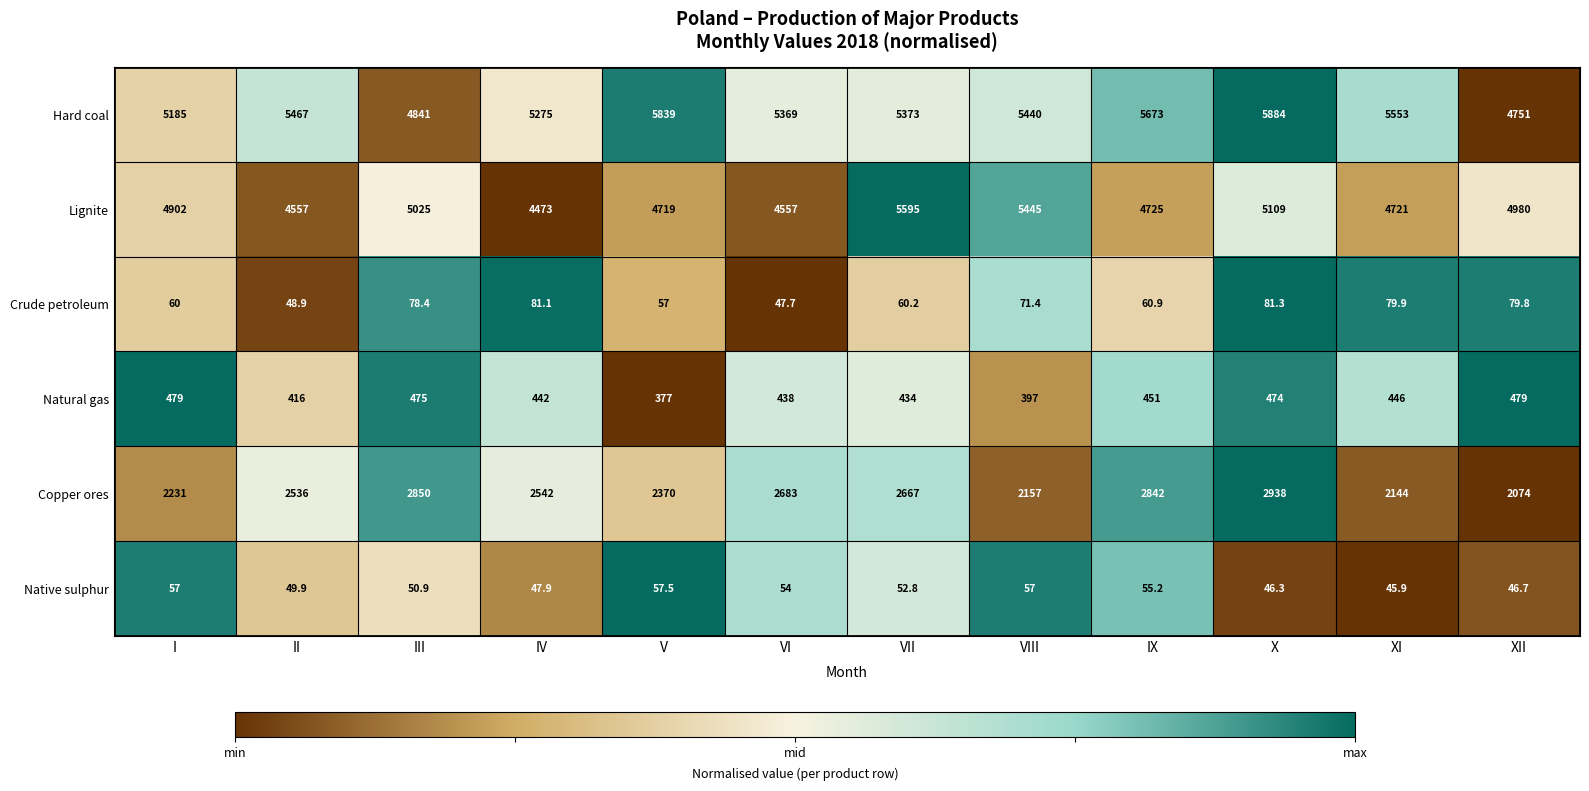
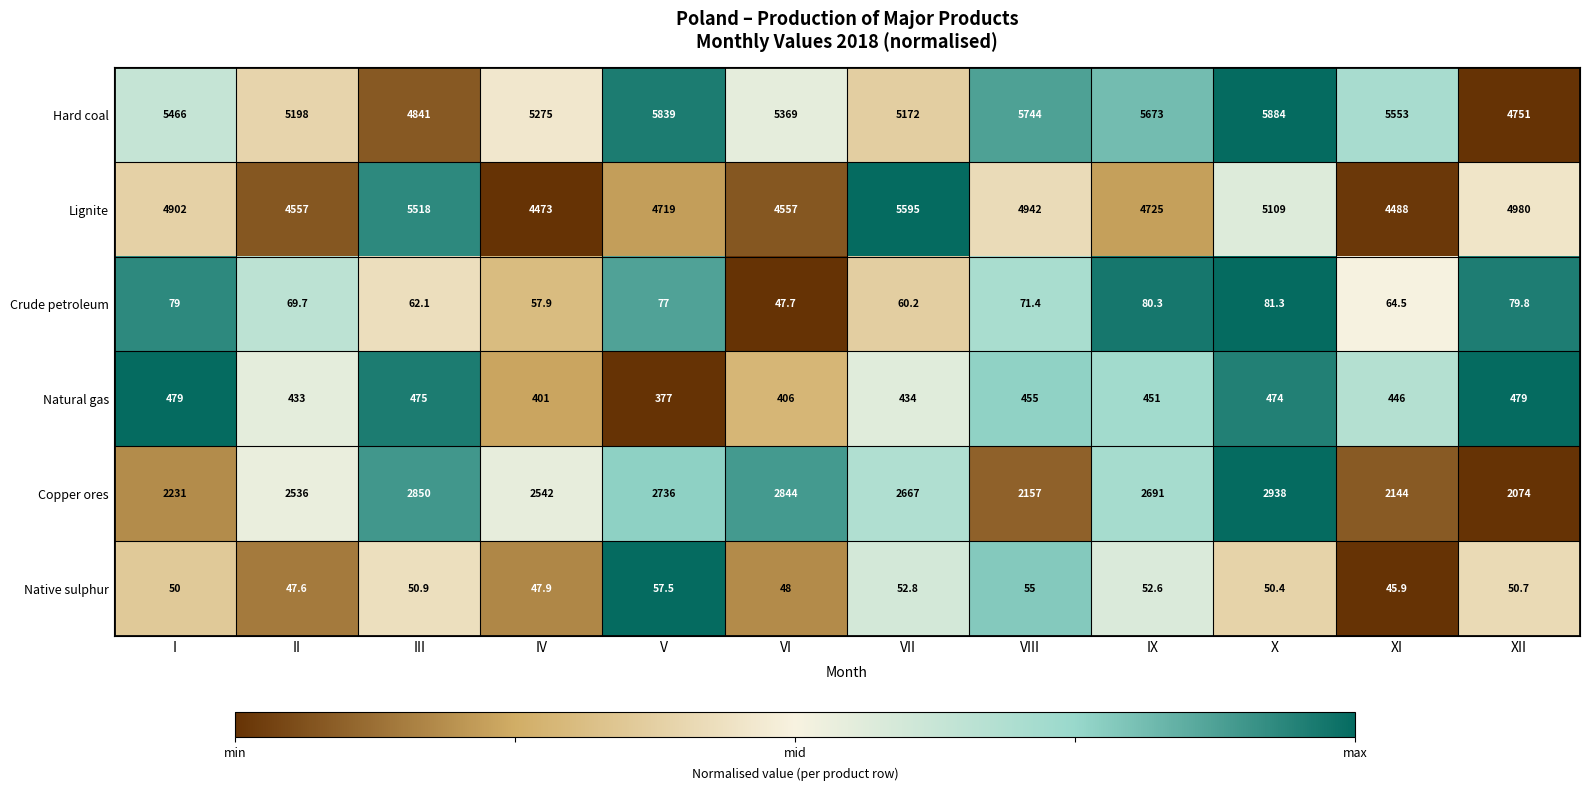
  {
    "Hard coal": {
-     "I": 5185,
-     "II": 5467,
+     "I": 5466,
+     "II": 5198,
      "III": 4841,
      "IV": 5275,
      "V": 5839,
      "VI": 5369,
-     "VII": 5373,
-     "VIII": 5440,
+     "VII": 5172,
+     "VIII": 5744,
      "IX": 5673,
      "X": 5884,
      "XI": 5553,
      "XII": 4751
    },
    "Lignite": {
      "I": 4902,
      "II": 4557,
-     "III": 5025,
+     "III": 5518,
      "IV": 4473,
      "V": 4719,
      "VI": 4557,
      "VII": 5595,
-     "VIII": 5445,
+     "VIII": 4942,
      "IX": 4725,
      "X": 5109,
-     "XI": 4721,
+     "XI": 4488,
      "XII": 4980
    },
    "Crude petroleum": {
-     "I": 60,
-     "II": 48.9,
-     "III": 78.4,
-     "IV": 81.1,
-     "V": 57,
+     "I": 79,
+     "II": 69.7,
+     "III": 62.1,
+     "IV": 57.9,
+     "V": 77,
      "VI": 47.7,
      "VII": 60.2,
      "VIII": 71.4,
-     "IX": 60.9,
+     "IX": 80.3,
      "X": 81.3,
-     "XI": 79.9,
+     "XI": 64.5,
      "XII": 79.8
    },
    "Natural gas": {
      "I": 479,
-     "II": 416,
+     "II": 433,
      "III": 475,
-     "IV": 442,
+     "IV": 401,
      "V": 377,
-     "VI": 438,
+     "VI": 406,
      "VII": 434,
-     "VIII": 397,
+     "VIII": 455,
      "IX": 451,
      "X": 474,
      "XI": 446,
      "XII": 479
    },
    "Copper ores": {
      "I": 2231,
      "II": 2536,
      "III": 2850,
      "IV": 2542,
-     "V": 2370,
-     "VI": 2683,
+     "V": 2736,
+     "VI": 2844,
      "VII": 2667,
      "VIII": 2157,
-     "IX": 2842,
+     "IX": 2691,
      "X": 2938,
      "XI": 2144,
      "XII": 2074
    },
    "Native sulphur": {
-     "I": 57,
-     "II": 49.9,
+     "I": 50,
+     "II": 47.6,
      "III": 50.9,
      "IV": 47.9,
      "V": 57.5,
-     "VI": 54,
+     "VI": 48,
      "VII": 52.8,
-     "VIII": 57,
-     "IX": 55.2,
-     "X": 46.3,
+     "VIII": 55,
+     "IX": 52.6,
+     "X": 50.4,
      "XI": 45.9,
-     "XII": 46.7
+     "XII": 50.7
    }
  }
